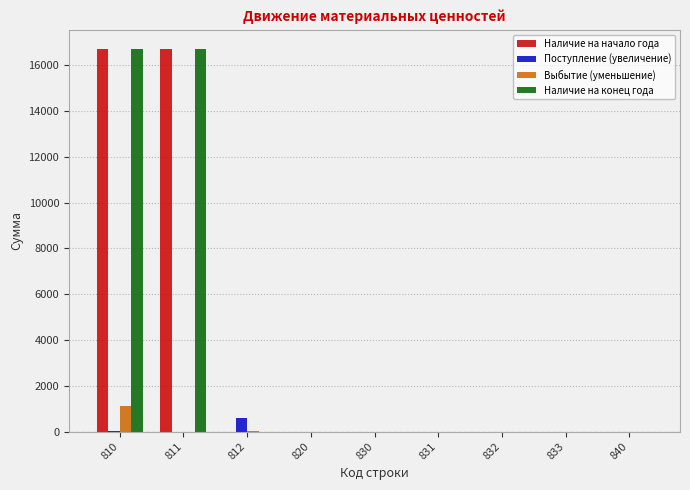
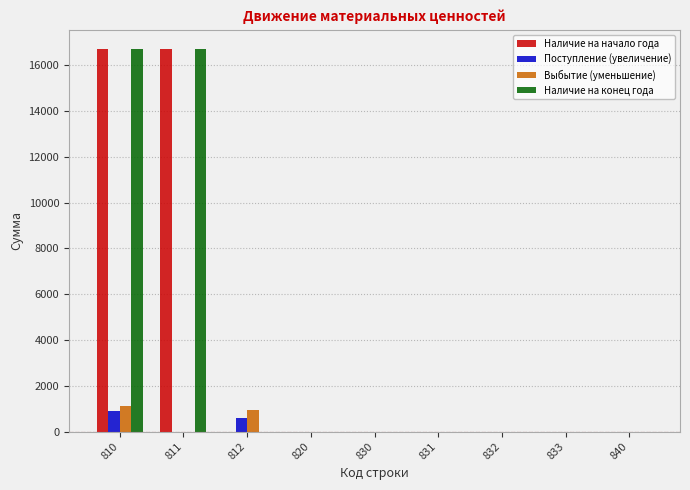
  {
    "Наличие на начало года": {
      "810": 16700,
      "811": 16700,
      "812": 0,
      "820": 0,
      "830": 0,
      "831": 0,
      "832": 0,
      "833": 0,
      "840": 0
    },
    "Поступление (увеличение)": {
-     "810": 0,
+     "810": 900,
      "811": 0,
      "812": 600,
      "820": 0,
      "830": 0,
      "831": 0,
      "832": 0,
      "833": 0,
      "840": 0
    },
    "Выбытие (уменьшение)": {
      "810": 1100,
      "811": 0,
-     "812": 0,
+     "812": 1000,
      "820": 0,
      "830": 0,
      "831": 0,
      "832": 0,
      "833": 0,
      "840": 0
    },
    "Наличие на конец года": {
      "810": 16700,
      "811": 16700,
      "812": 0,
      "820": 0,
      "830": 0,
      "831": 0,
      "832": 0,
      "833": 0,
      "840": 0
    }
  }
